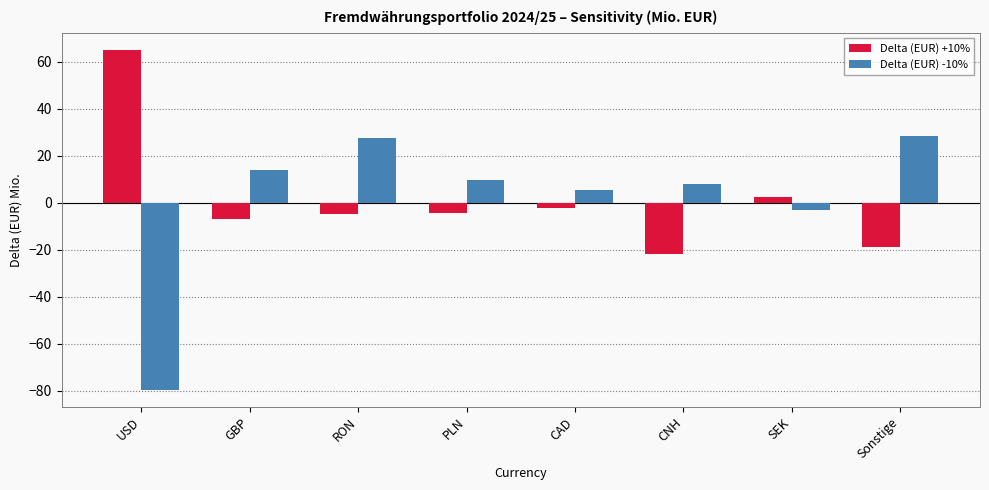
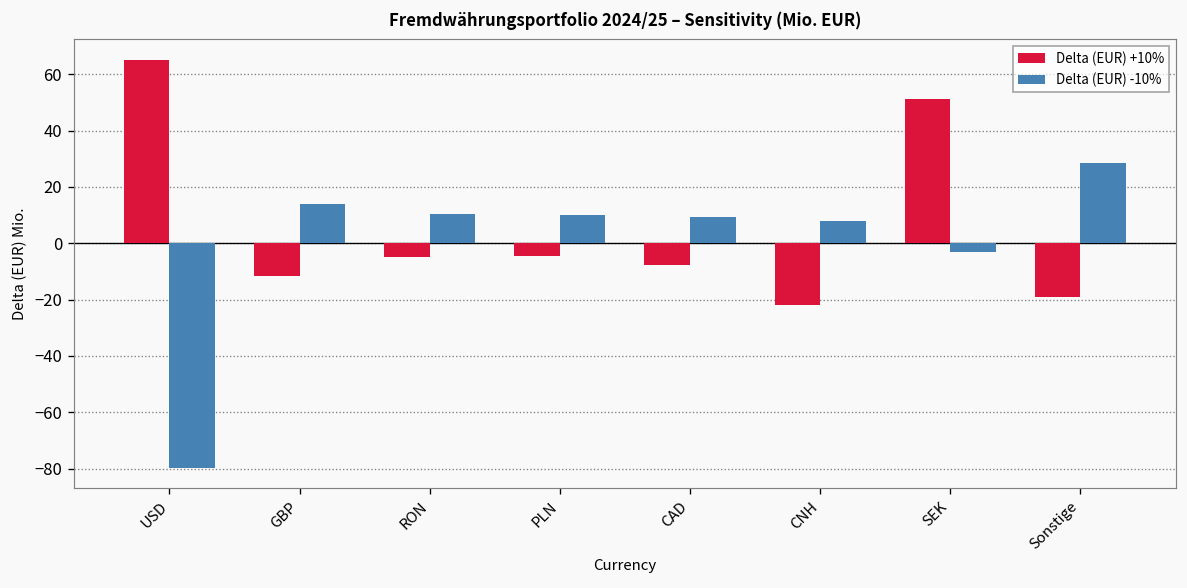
  {
    "Delta (EUR) +10%": {
      "USD": 65,
-     "GBP": -7,
+     "GBP": -12,
      "RON": -5,
      "PLN": -4,
-     "CAD": -2,
+     "CAD": -8,
      "CNH": -22,
-     "SEK": 3,
+     "SEK": 51,
      "Sonstige": -19
    },
    "Delta (EUR) -10%": {
      "USD": -80,
      "GBP": 14,
-     "RON": 28,
+     "RON": 10,
      "PLN": 10,
-     "CAD": 6,
+     "CAD": 10,
      "CNH": 8,
      "SEK": -3,
      "Sonstige": 29
    }
  }
